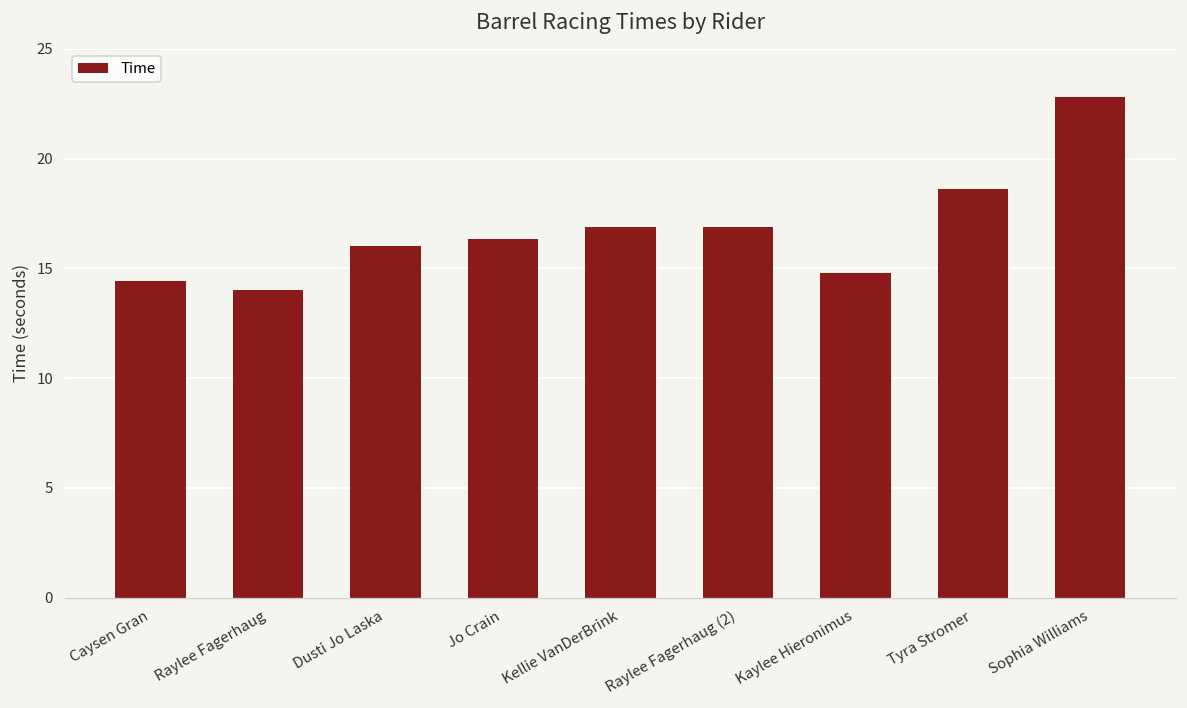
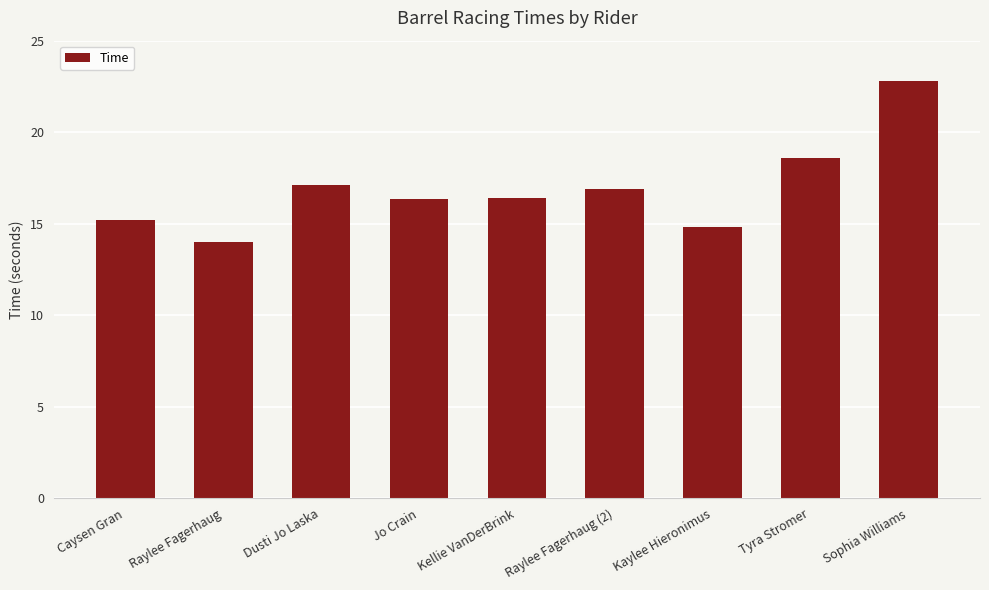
  {
-   "Caysen Gran": 14.4,
+   "Caysen Gran": 15.2,
    "Raylee Fagerhaug": 14.0,
-   "Dusti Jo Laska": 16.0,
+   "Dusti Jo Laska": 17.1,
    "Jo Crain": 16.3,
-   "Kellie VanDerBrink": 16.9,
+   "Kellie VanDerBrink": 16.4,
    "Raylee Fagerhaug (2)": 16.9,
    "Kaylee Hieronimus": 14.8,
    "Tyra Stromer": 18.6,
    "Sophia Williams": 22.8
  }
